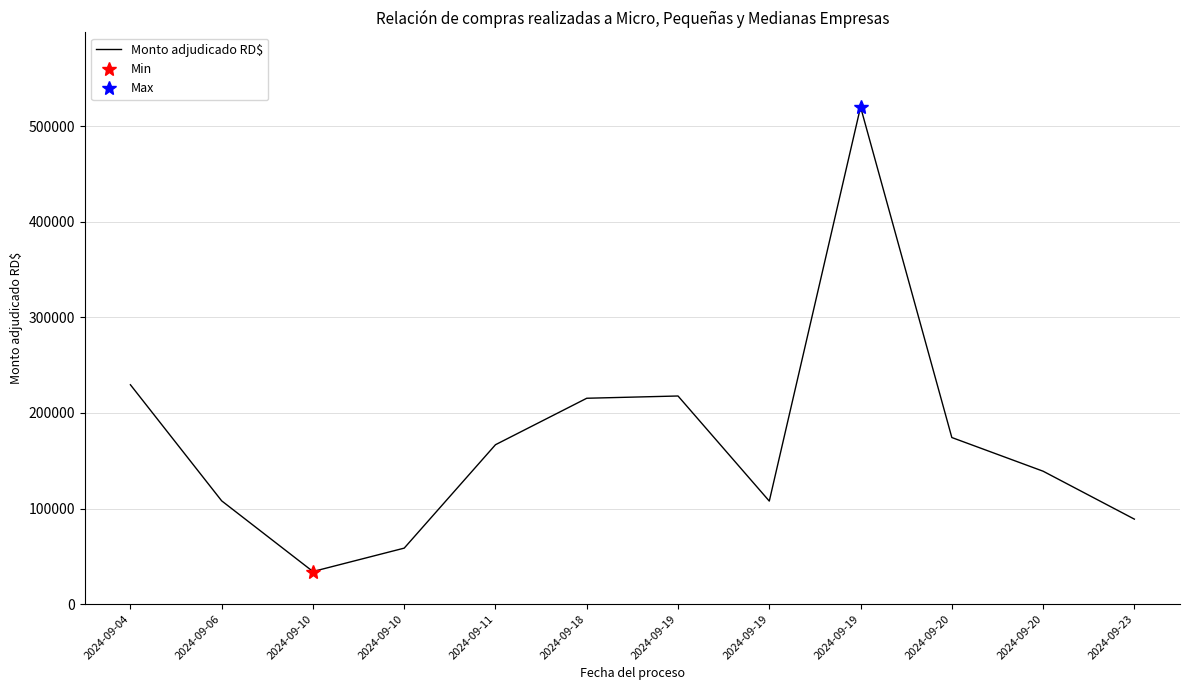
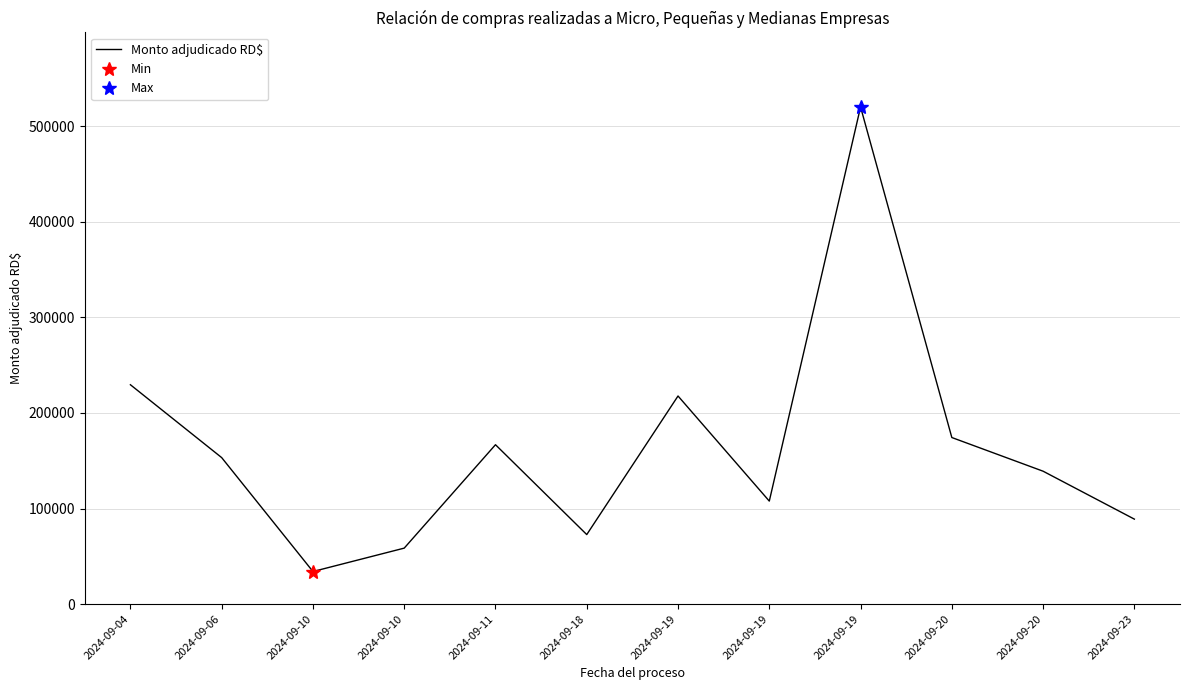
  {
    "Monto adjudicado RD$": {
      "2024-09-04": 230000,
-     "2024-09-06": 110000,
+     "2024-09-06": 150000,
      "2024-09-11": 170000,
-     "2024-09-18": 220000,
+     "2024-09-18": 70000,
      "2024-09-23": 90000
    }
  }
